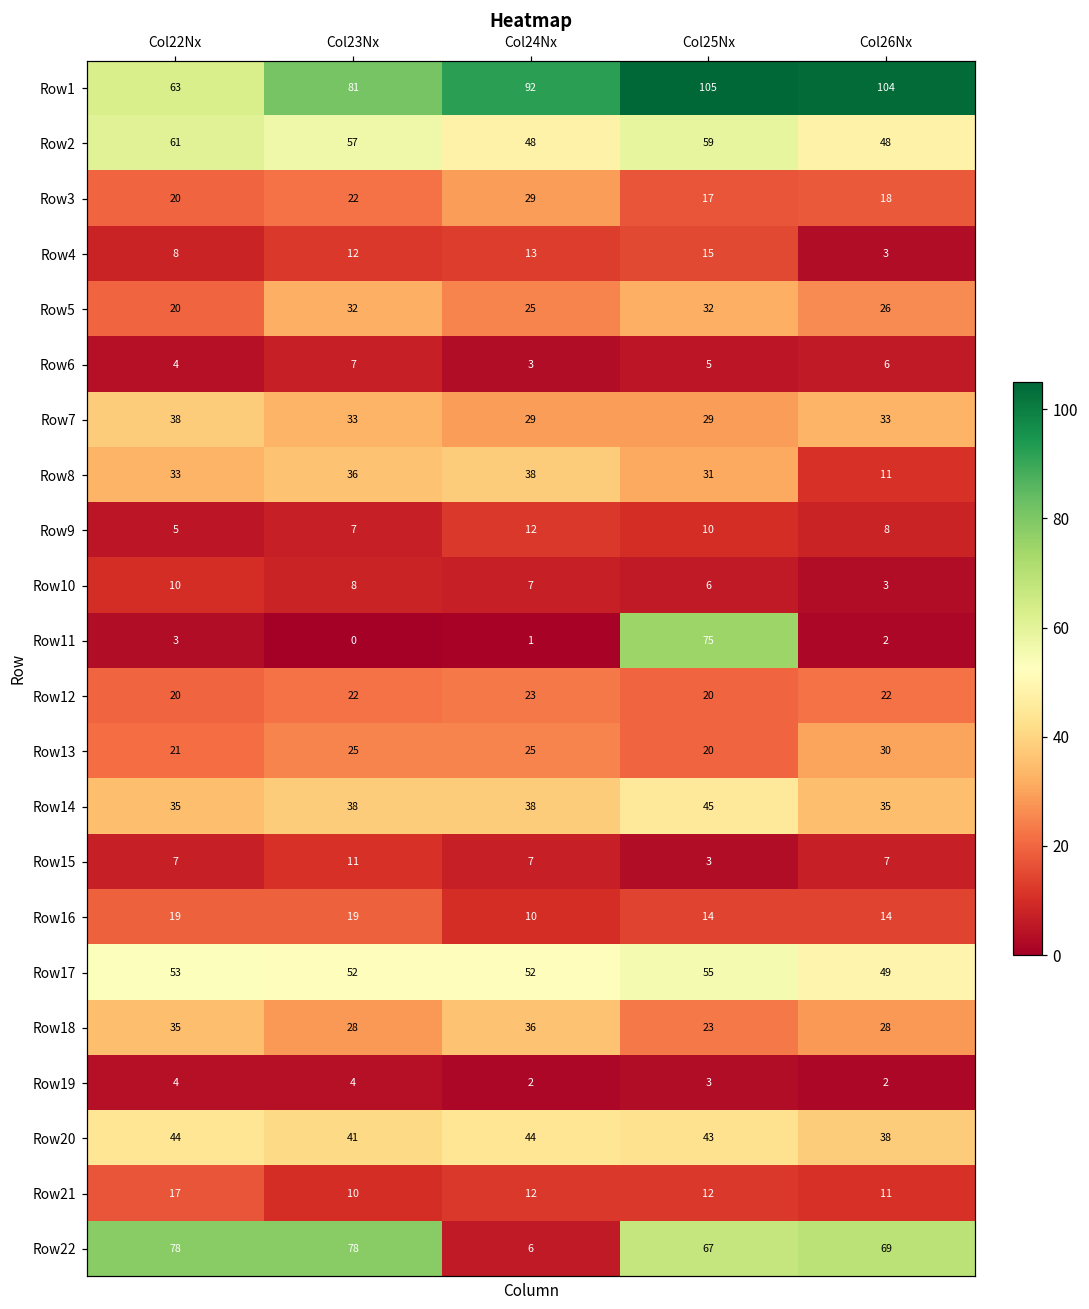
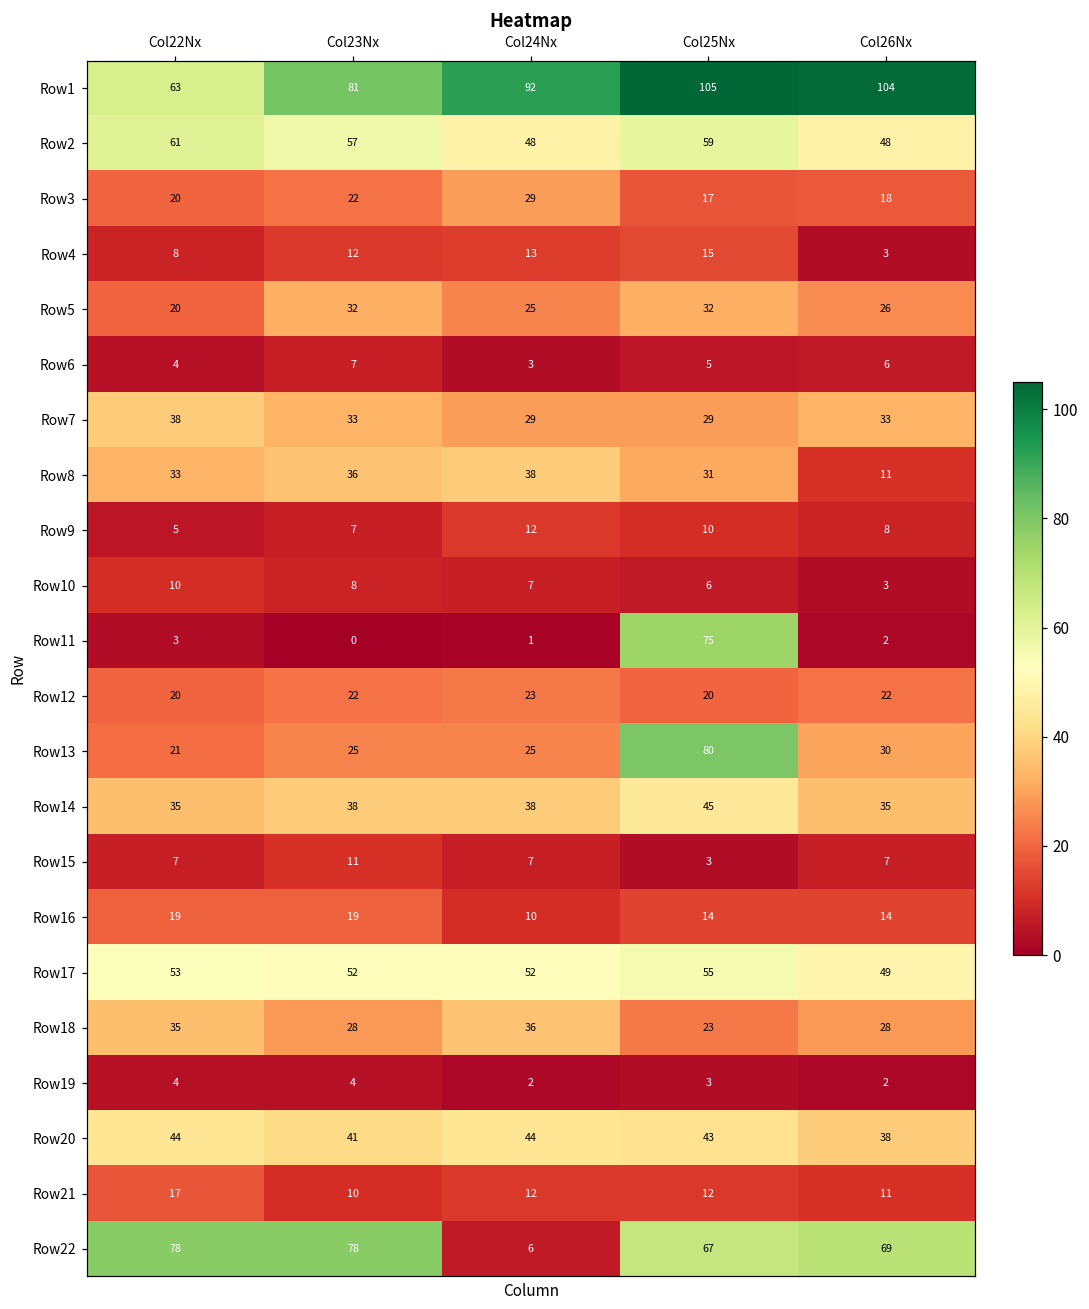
  {
    "Row1": {
      "Col22Nx": 63,
      "Col23Nx": 81,
      "Col24Nx": 92,
      "Col25Nx": 105,
      "Col26Nx": 104
    },
    "Row2": {
      "Col22Nx": 61,
      "Col23Nx": 57,
      "Col24Nx": 48,
      "Col25Nx": 59,
      "Col26Nx": 48
    },
    "Row3": {
      "Col22Nx": 20,
      "Col23Nx": 22,
      "Col24Nx": 29,
      "Col25Nx": 17,
      "Col26Nx": 18
    },
    "Row4": {
      "Col22Nx": 8,
      "Col23Nx": 12,
      "Col24Nx": 13,
      "Col25Nx": 15,
      "Col26Nx": 3
    },
    "Row5": {
      "Col22Nx": 20,
      "Col23Nx": 32,
      "Col24Nx": 25,
      "Col25Nx": 32,
      "Col26Nx": 26
    },
    "Row6": {
      "Col22Nx": 4,
      "Col23Nx": 7,
      "Col24Nx": 3,
      "Col25Nx": 5,
      "Col26Nx": 6
    },
    "Row7": {
      "Col22Nx": 38,
      "Col23Nx": 33,
      "Col24Nx": 29,
      "Col25Nx": 29,
      "Col26Nx": 33
    },
    "Row8": {
      "Col22Nx": 33,
      "Col23Nx": 36,
      "Col24Nx": 38,
      "Col25Nx": 31,
      "Col26Nx": 11
    },
    "Row9": {
      "Col22Nx": 5,
      "Col23Nx": 7,
      "Col24Nx": 12,
      "Col25Nx": 10,
      "Col26Nx": 8
    },
    "Row10": {
      "Col22Nx": 10,
      "Col23Nx": 8,
      "Col24Nx": 7,
      "Col25Nx": 6,
      "Col26Nx": 3
    },
    "Row11": {
      "Col22Nx": 3,
      "Col23Nx": 0,
      "Col24Nx": 1,
      "Col25Nx": 75,
      "Col26Nx": 2
    },
    "Row12": {
      "Col22Nx": 20,
      "Col23Nx": 22,
      "Col24Nx": 23,
      "Col25Nx": 20,
      "Col26Nx": 22
    },
    "Row13": {
      "Col22Nx": 21,
      "Col23Nx": 25,
      "Col24Nx": 25,
-     "Col25Nx": 20,
+     "Col25Nx": 80,
      "Col26Nx": 30
    },
    "Row14": {
      "Col22Nx": 35,
      "Col23Nx": 38,
      "Col24Nx": 38,
      "Col25Nx": 45,
      "Col26Nx": 35
    },
    "Row15": {
      "Col22Nx": 7,
      "Col23Nx": 11,
      "Col24Nx": 7,
      "Col25Nx": 3,
      "Col26Nx": 7
    },
    "Row16": {
      "Col22Nx": 19,
      "Col23Nx": 19,
      "Col24Nx": 10,
      "Col25Nx": 14,
      "Col26Nx": 14
    },
    "Row17": {
      "Col22Nx": 53,
      "Col23Nx": 52,
      "Col24Nx": 52,
      "Col25Nx": 55,
      "Col26Nx": 49
    },
    "Row18": {
      "Col22Nx": 35,
      "Col23Nx": 28,
      "Col24Nx": 36,
      "Col25Nx": 23,
      "Col26Nx": 28
    },
    "Row19": {
      "Col22Nx": 4,
      "Col23Nx": 4,
      "Col24Nx": 2,
      "Col25Nx": 3,
      "Col26Nx": 2
    },
    "Row20": {
      "Col22Nx": 44,
      "Col23Nx": 41,
      "Col24Nx": 44,
      "Col25Nx": 43,
      "Col26Nx": 38
    },
    "Row21": {
      "Col22Nx": 17,
      "Col23Nx": 10,
      "Col24Nx": 12,
      "Col25Nx": 12,
      "Col26Nx": 11
    },
    "Row22": {
      "Col22Nx": 78,
      "Col23Nx": 78,
      "Col24Nx": 6,
      "Col25Nx": 67,
      "Col26Nx": 69
    }
  }
